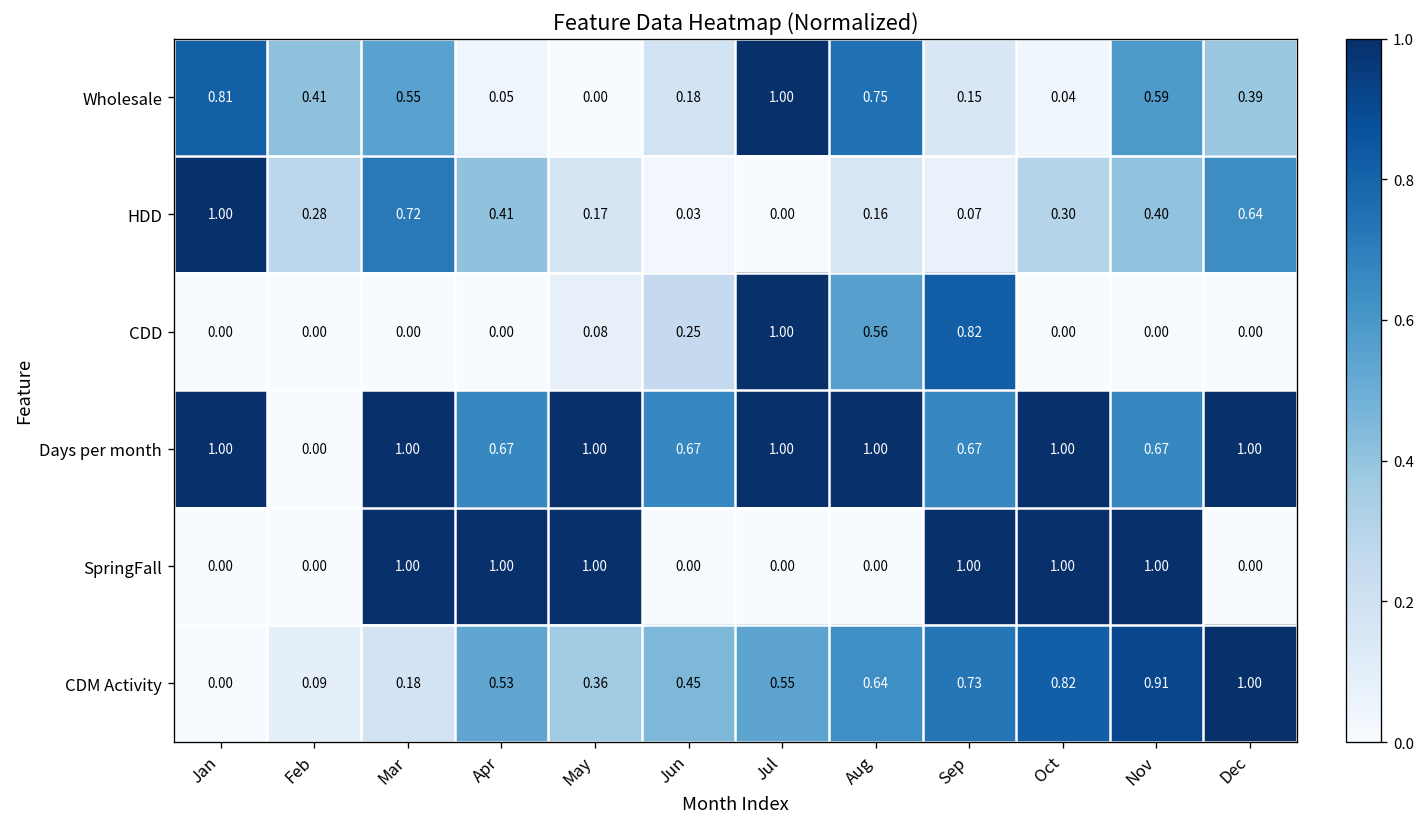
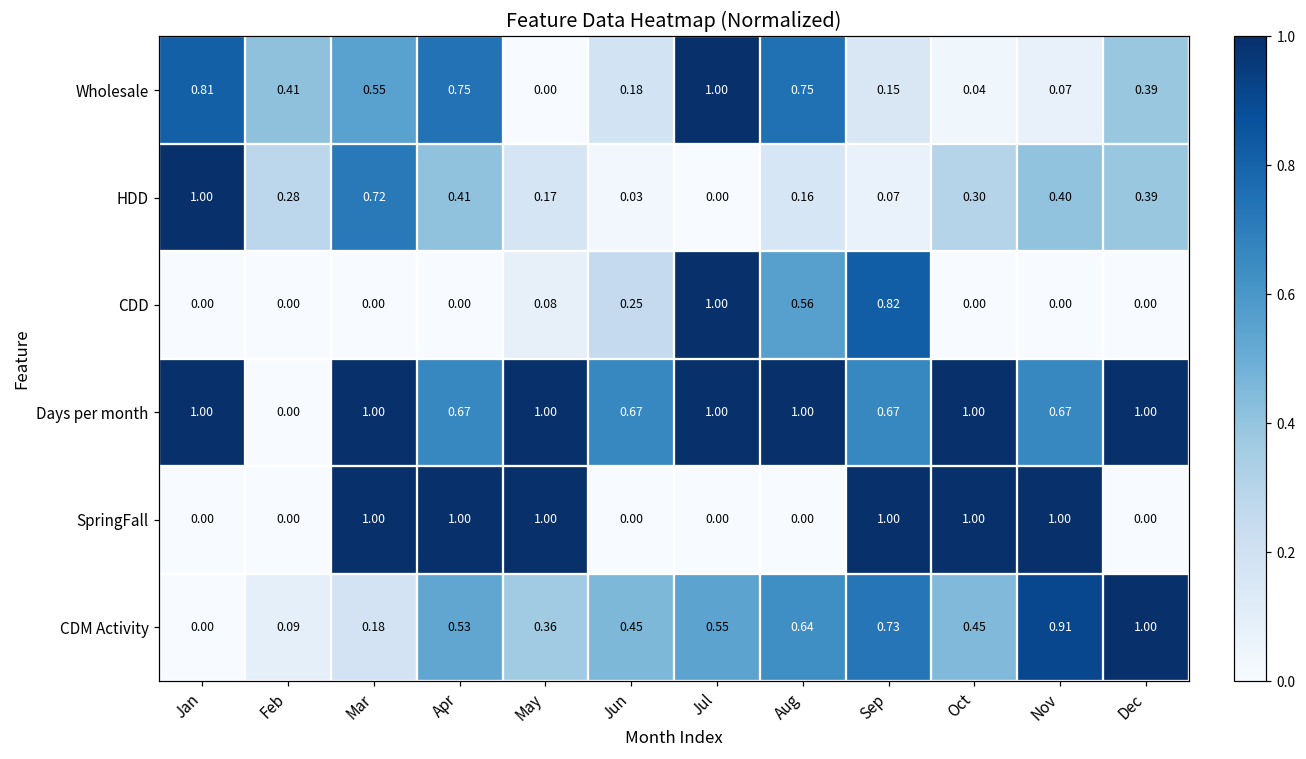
  {
    "Wholesale": {
      "Jan": 0.81,
      "Feb": 0.41,
      "Mar": 0.55,
-     "Apr": 0.05,
+     "Apr": 0.75,
      "May": 0.00,
      "Jun": 0.18,
      "Jul": 1.00,
      "Aug": 0.75,
      "Sep": 0.15,
      "Oct": 0.04,
-     "Nov": 0.59,
+     "Nov": 0.07,
      "Dec": 0.39
    },
    "HDD": {
      "Jan": 1.00,
      "Feb": 0.28,
      "Mar": 0.72,
      "Apr": 0.41,
      "May": 0.17,
      "Jun": 0.03,
      "Jul": 0.00,
      "Aug": 0.16,
      "Sep": 0.07,
      "Oct": 0.30,
      "Nov": 0.40,
-     "Dec": 0.64
+     "Dec": 0.39
    },
    "CDD": {
      "Jan": 0.00,
      "Feb": 0.00,
      "Mar": 0.00,
      "Apr": 0.00,
      "May": 0.08,
      "Jun": 0.25,
      "Jul": 1.00,
      "Aug": 0.56,
      "Sep": 0.82,
      "Oct": 0.00,
      "Nov": 0.00,
      "Dec": 0.00
    },
    "Days per month": {
      "Jan": 1.00,
      "Feb": 0.00,
      "Mar": 1.00,
      "Apr": 0.67,
      "May": 1.00,
      "Jun": 0.67,
      "Jul": 1.00,
      "Aug": 1.00,
      "Sep": 0.67,
      "Oct": 1.00,
      "Nov": 0.67,
      "Dec": 1.00
    },
    "SpringFall": {
      "Jan": 0.00,
      "Feb": 0.00,
      "Mar": 1.00,
      "Apr": 1.00,
      "May": 1.00,
      "Jun": 0.00,
      "Jul": 0.00,
      "Aug": 0.00,
      "Sep": 1.00,
      "Oct": 1.00,
      "Nov": 1.00,
      "Dec": 0.00
    },
    "CDM Activity": {
      "Jan": 0.00,
      "Feb": 0.09,
      "Mar": 0.18,
      "Apr": 0.53,
      "May": 0.36,
      "Jun": 0.45,
      "Jul": 0.55,
      "Aug": 0.64,
      "Sep": 0.73,
-     "Oct": 0.82,
+     "Oct": 0.45,
      "Nov": 0.91,
      "Dec": 1.00
    }
  }
